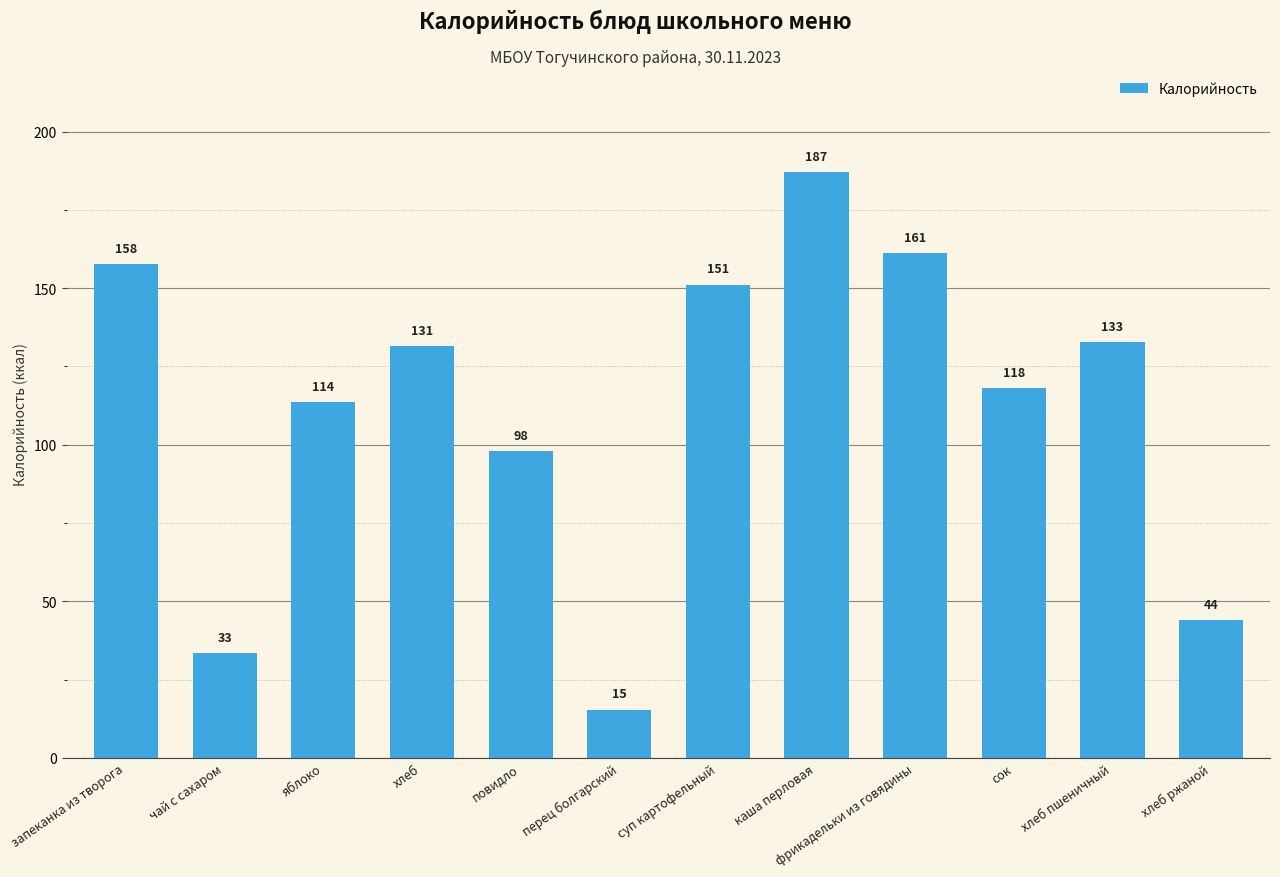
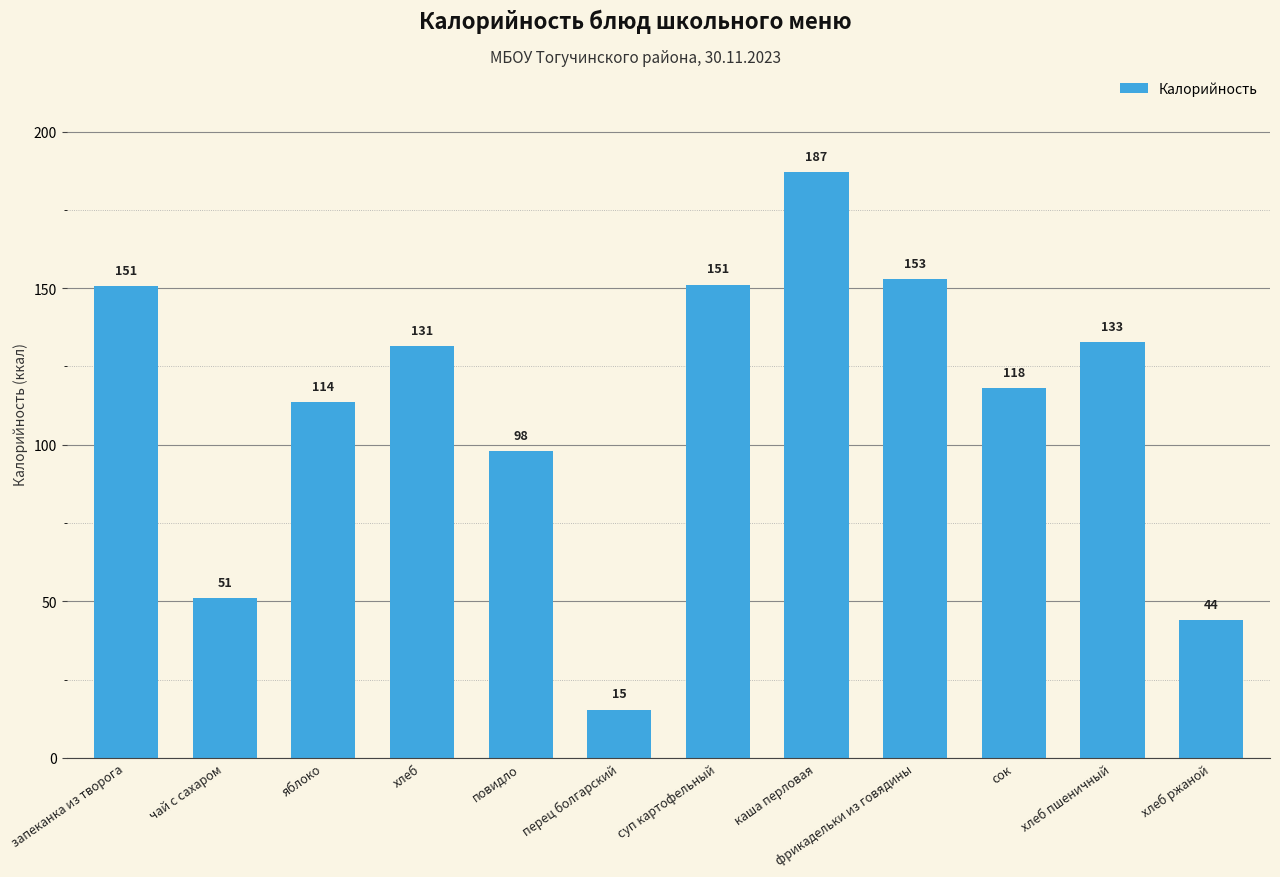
  {
-   "запеканка из творога": 158,
-   "чай с сахаром": 33,
+   "запеканка из творога": 151,
+   "чай с сахаром": 51,
    "яблоко": 114,
    "хлеб": 131,
    "повидло": 98,
    "перец болгарский": 15,
    "суп картофельный": 151,
    "каша перловая": 187,
-   "фрикадельки из говядины": 161,
+   "фрикадельки из говядины": 153,
    "сок": 118,
    "хлеб пшеничный": 133,
    "хлеб ржаной": 44
  }
